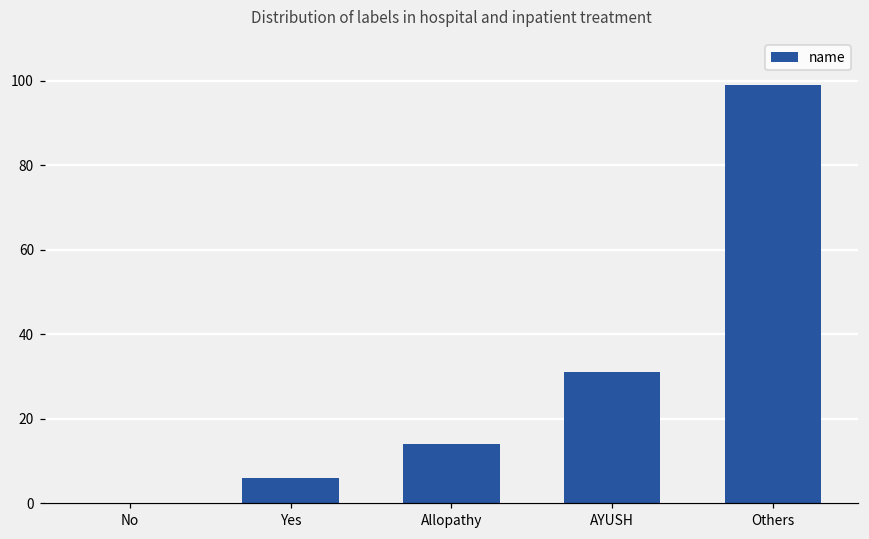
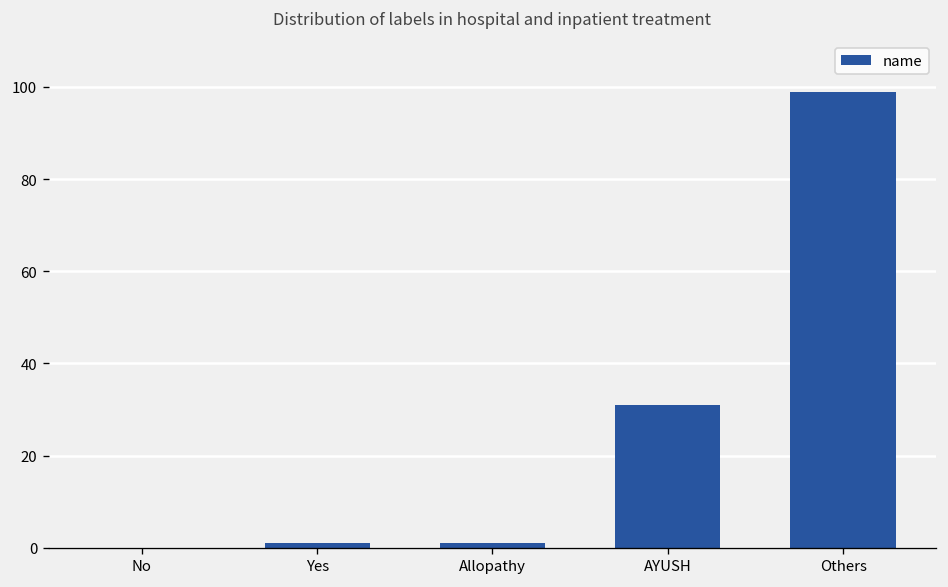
  {
    "No": 0,
-   "Yes": 6,
-   "Allopathy": 14,
+   "Yes": 1,
+   "Allopathy": 1,
    "AYUSH": 31,
    "Others": 99
  }
